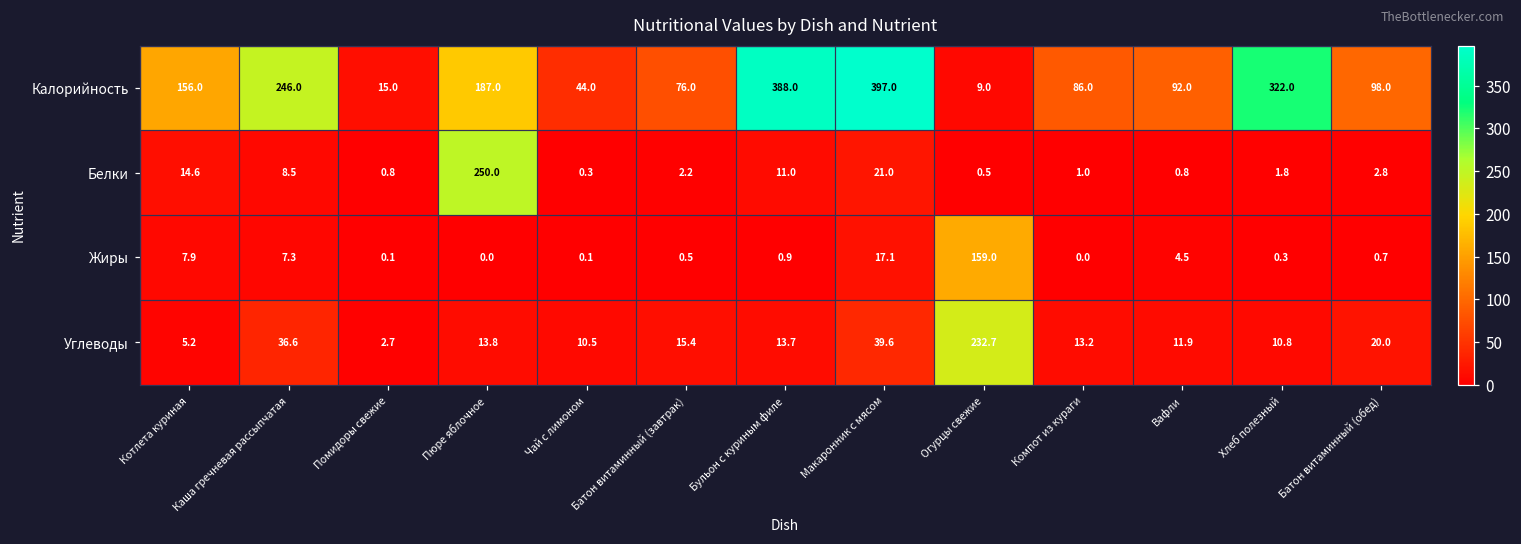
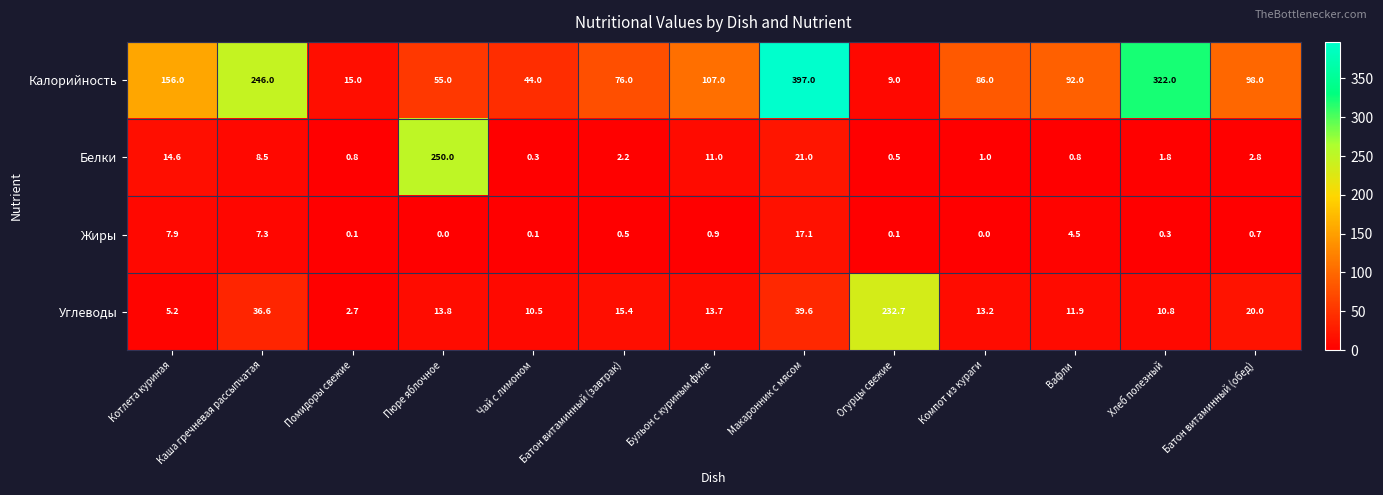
  {
    "Калорийность": {
      "Котлета куриная": 156.0,
      "Каша гречневая рассыпчатая": 246.0,
      "Помидоры свежие": 15.0,
-     "Пюре яблочное": 187.0,
+     "Пюре яблочное": 55.0,
      "Чай с лимоном": 44.0,
      "Батон витаминный (завтрак)": 76.0,
-     "Бульон с куриным филе": 388.0,
+     "Бульон с куриным филе": 107.0,
      "Макаронник с мясом": 397.0,
      "Огурцы свежие": 9.0,
      "Компот из кураги": 86.0,
      "Вафли": 92.0,
      "Хлеб полезный": 322.0,
      "Батон витаминный (обед)": 98.0
    },
    "Белки": {
      "Котлета куриная": 14.6,
      "Каша гречневая рассыпчатая": 8.5,
      "Помидоры свежие": 0.8,
      "Пюре яблочное": 250.0,
      "Чай с лимоном": 0.3,
      "Батон витаминный (завтрак)": 2.2,
      "Бульон с куриным филе": 11.0,
      "Макаронник с мясом": 21.0,
      "Огурцы свежие": 0.5,
      "Компот из кураги": 1.0,
      "Вафли": 0.8,
      "Хлеб полезный": 1.8,
      "Батон витаминный (обед)": 2.8
    },
    "Жиры": {
      "Котлета куриная": 7.9,
      "Каша гречневая рассыпчатая": 7.3,
      "Помидоры свежие": 0.1,
      "Пюре яблочное": 0.0,
      "Чай с лимоном": 0.1,
      "Батон витаминный (завтрак)": 0.5,
      "Бульон с куриным филе": 0.9,
      "Макаронник с мясом": 17.1,
-     "Огурцы свежие": 159.0,
+     "Огурцы свежие": 0.1,
      "Компот из кураги": 0.0,
      "Вафли": 4.5,
      "Хлеб полезный": 0.3,
      "Батон витаминный (обед)": 0.7
    },
    "Углеводы": {
      "Котлета куриная": 5.2,
      "Каша гречневая рассыпчатая": 36.6,
      "Помидоры свежие": 2.7,
      "Пюре яблочное": 13.8,
      "Чай с лимоном": 10.5,
      "Батон витаминный (завтрак)": 15.4,
      "Бульон с куриным филе": 13.7,
      "Макаронник с мясом": 39.6,
      "Огурцы свежие": 232.7,
      "Компот из кураги": 13.2,
      "Вафли": 11.9,
      "Хлеб полезный": 10.8,
      "Батон витаминный (обед)": 20.0
    }
  }
